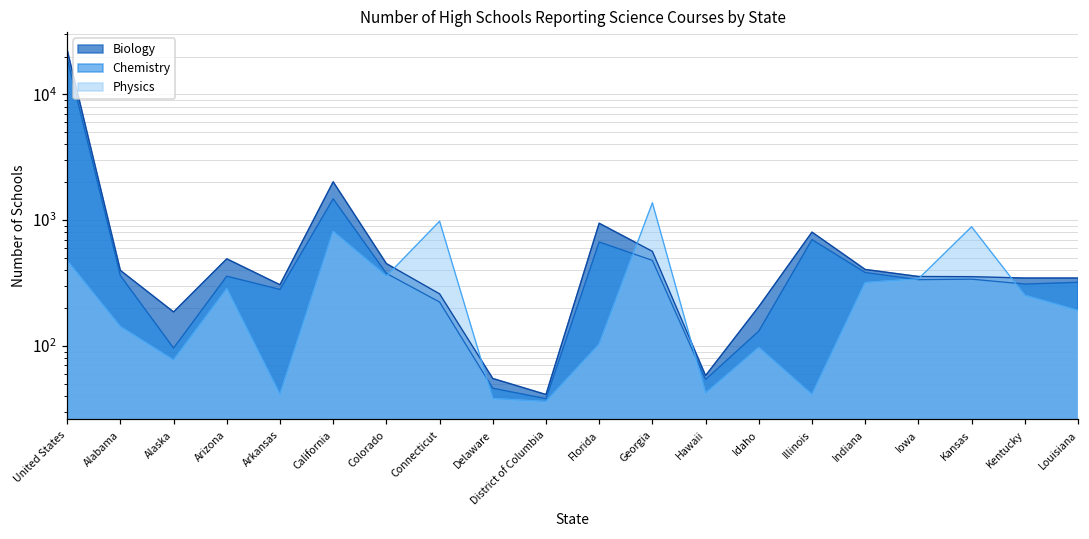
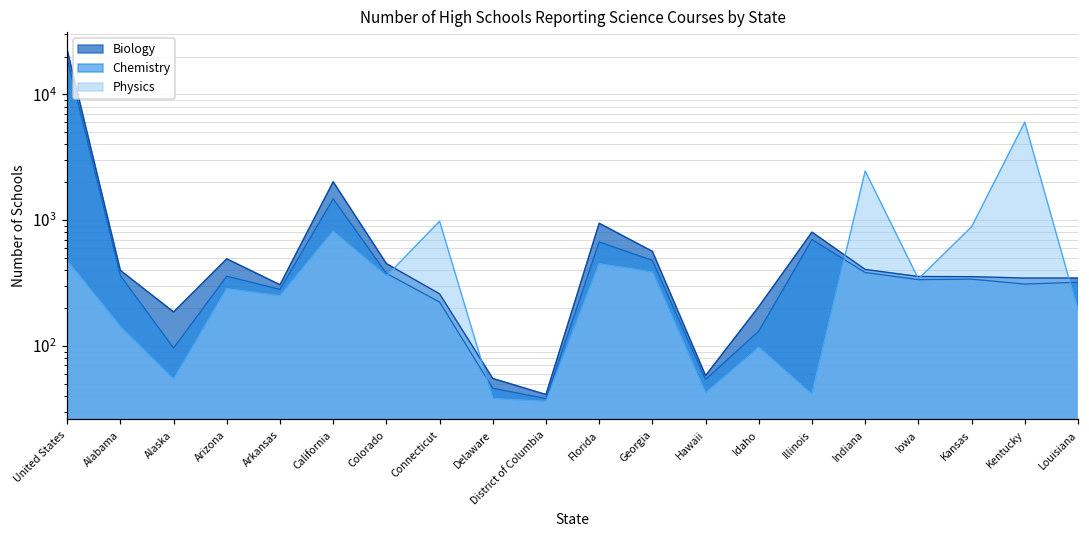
  {
    "Physics": {
      "United States": 480,
      "Alabama": 140,
-     "Alaska": 80,
+     "Alaska": 50,
      "Arizona": 280,
-     "Arkansas": 41,
+     "Arkansas": 250,
      "California": 800,
      "Colorado": 360,
      "Connecticut": 1000,
      "Delaware": 38,
      "District of Columbia": 36,
-     "Florida": 100,
-     "Georgia": 1400,
+     "Florida": 450,
+     "Georgia": 390,
      "Hawaii": 42,
      "Idaho": 100,
      "Illinois": 41,
-     "Indiana": 320,
+     "Indiana": 2500,
      "Kansas": 900,
-     "Kentucky": 250,
+     "Kentucky": 6000,
      "Louisiana": 190
    }
  }
